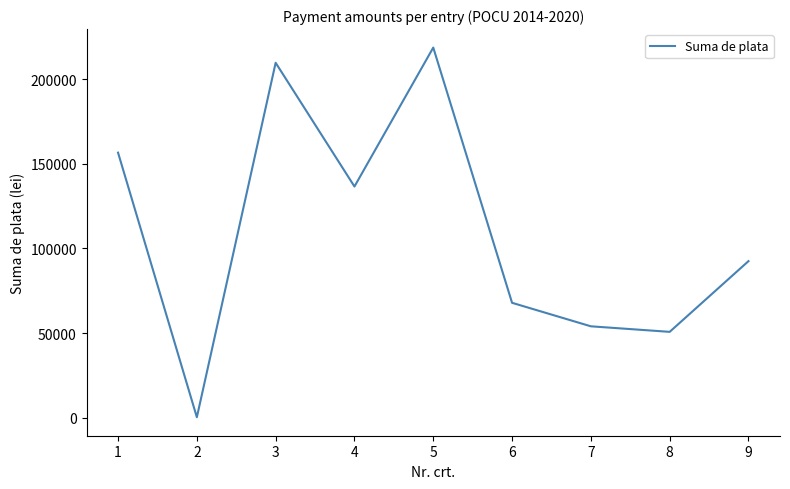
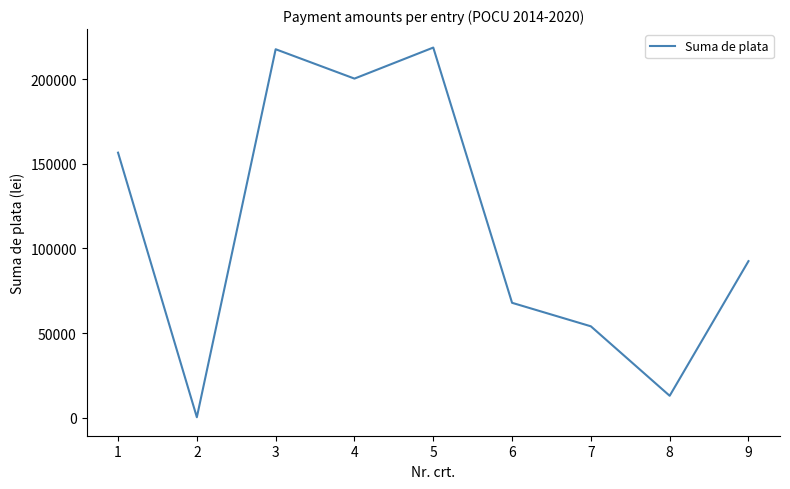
  {
    "1": 157000,
    "2": 0,
-   "3": 210000,
-   "4": 137000,
+   "3": 218000,
+   "4": 200000,
    "5": 219000,
    "6": 68000,
    "7": 54000,
-   "8": 51000,
+   "8": 13000,
    "9": 92000
  }
